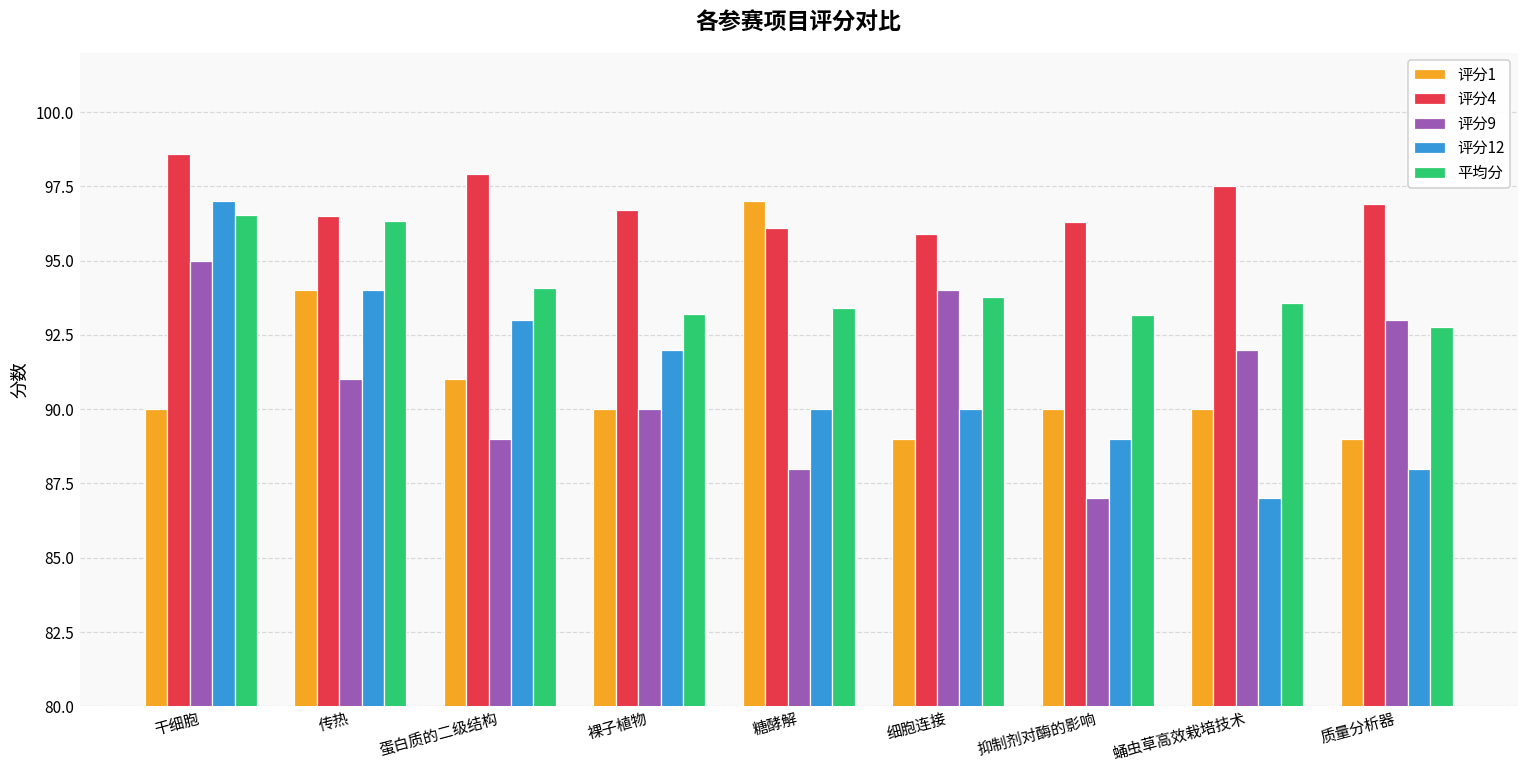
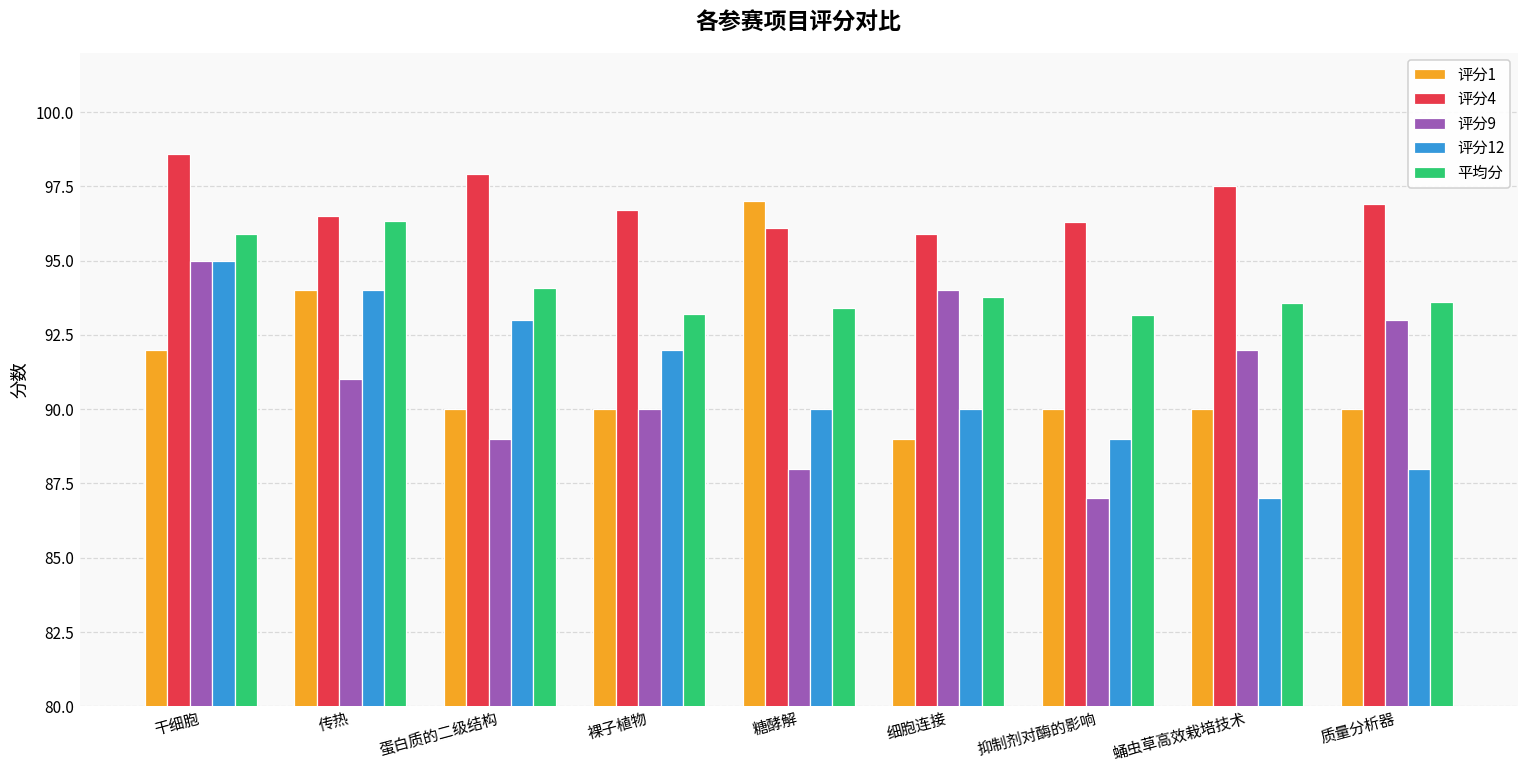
  {
    "评分1": {
-     "干细胞": 90,
+     "干细胞": 92,
      "传热": 94,
-     "蛋白质的二级结构": 91,
+     "蛋白质的二级结构": 90,
      "裸子植物": 90,
      "糖酵解": 97,
      "细胞连接": 89,
      "抑制剂对酶的影响": 90,
      "蛹虫草高效栽培技术": 90,
-     "质量分析器": 89
+     "质量分析器": 90
    },
    "评分4": {
      "干细胞": 98.6,
      "传热": 96.5,
      "蛋白质的二级结构": 97.9,
      "裸子植物": 96.7,
      "糖酵解": 96.1,
      "细胞连接": 95.9,
      "抑制剂对酶的影响": 96.3,
      "蛹虫草高效栽培技术": 97.5,
      "质量分析器": 96.9
    },
    "评分9": {
      "干细胞": 95.0,
      "传热": 91.0,
      "蛋白质的二级结构": 89.0,
      "裸子植物": 90.0,
      "糖酵解": 88.0,
      "细胞连接": 94.0,
      "抑制剂对酶的影响": 87.0,
      "蛹虫草高效栽培技术": 92.0,
      "质量分析器": 93.0
    },
    "评分12": {
-     "干细胞": 97,
+     "干细胞": 95,
      "传热": 94,
      "蛋白质的二级结构": 93,
      "裸子植物": 92,
      "糖酵解": 90,
      "细胞连接": 90,
      "抑制剂对酶的影响": 89,
      "蛹虫草高效栽培技术": 87,
      "质量分析器": 88
    },
    "平均分": {
-     "干细胞": 96.5,
+     "干细胞": 95.9,
      "传热": 96.3,
      "蛋白质的二级结构": 94.1,
      "裸子植物": 93.2,
      "糖酵解": 93.4,
      "细胞连接": 93.8,
      "抑制剂对酶的影响": 93.2,
      "蛹虫草高效栽培技术": 93.6,
-     "质量分析器": 92.8
+     "质量分析器": 93.6
    }
  }
